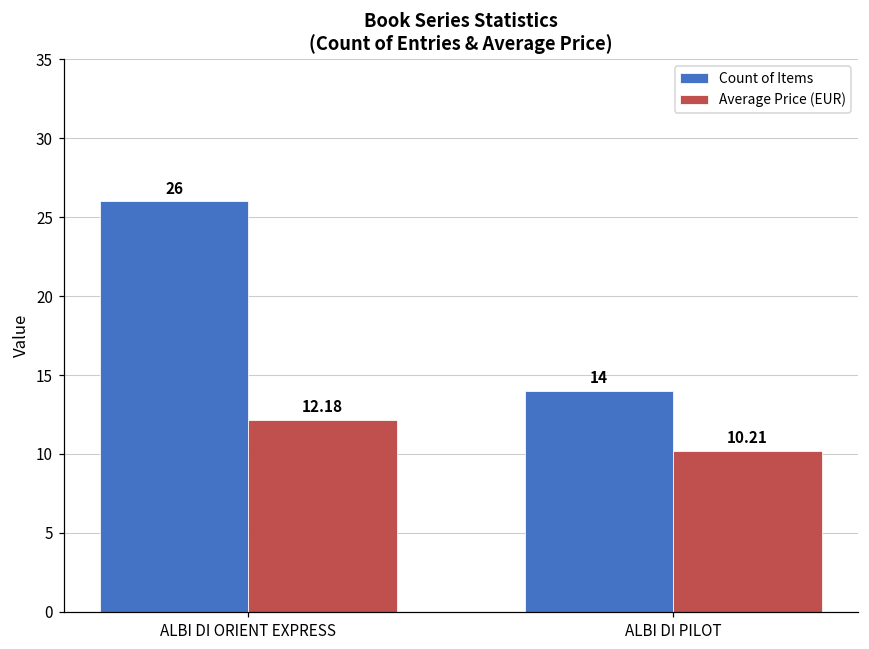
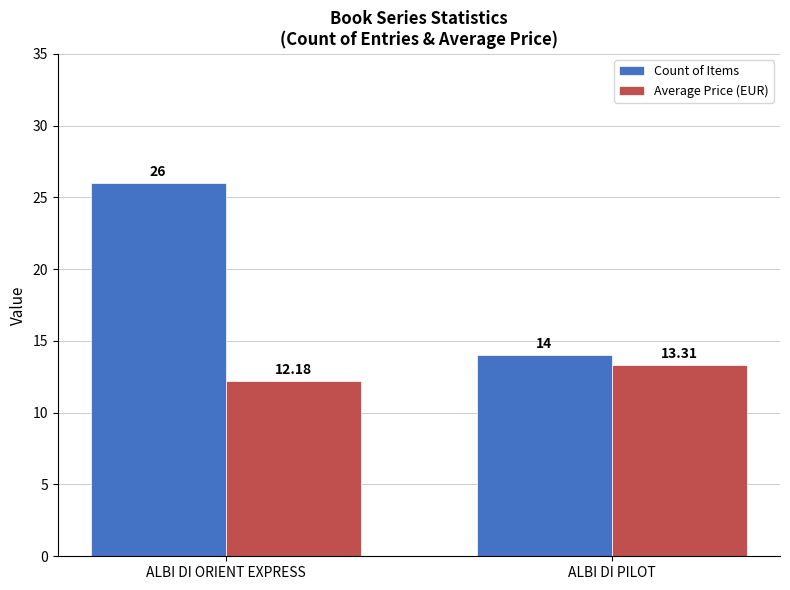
  {
    "Count of Items": {
      "ALBI DI ORIENT EXPRESS": 26,
      "ALBI DI PILOT": 14
    },
    "Average Price (EUR)": {
      "ALBI DI ORIENT EXPRESS": 12.18,
-     "ALBI DI PILOT": 10.21
+     "ALBI DI PILOT": 13.31
    }
  }
